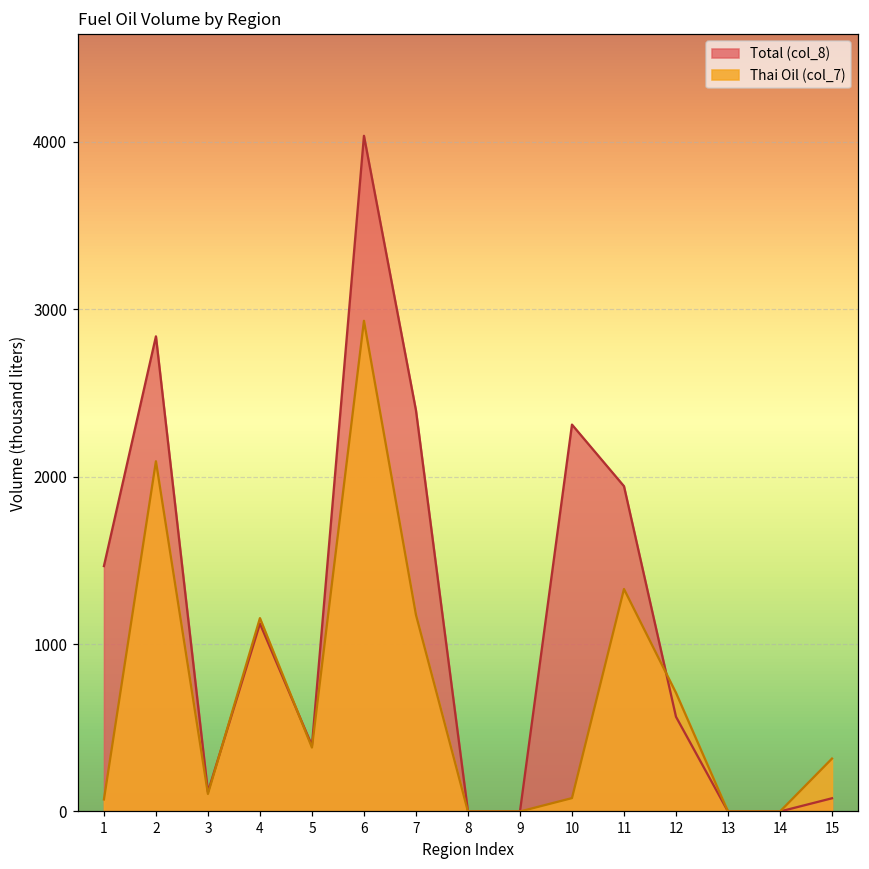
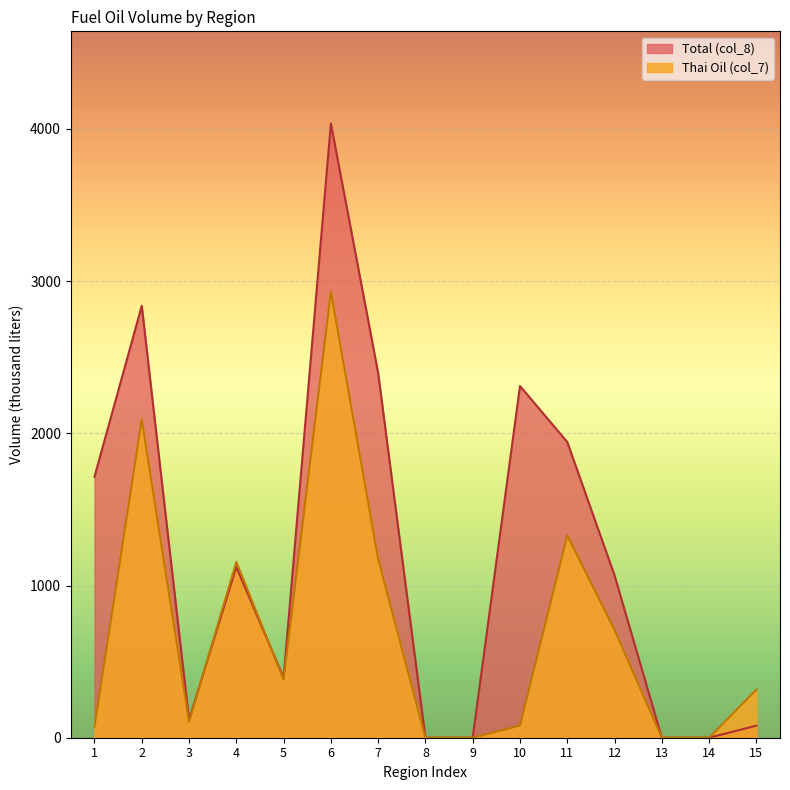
  {
    "Total (col_8)": {
-     "1": 1470,
+     "1": 1720,
      "2": 2840,
      "4": 1120,
      "6": 4040,
      "7": 2400,
      "10": 2310,
      "11": 1940,
-     "12": 570,
+     "12": 1070,
      "15": 80
    },
    "Thai Oil (col_7)": {
      "1": 70,
      "2": 2090,
      "4": 1160,
      "6": 2930,
      "7": 1180,
      "10": 80,
      "11": 1330,
      "12": 710,
      "15": 320
    }
  }
